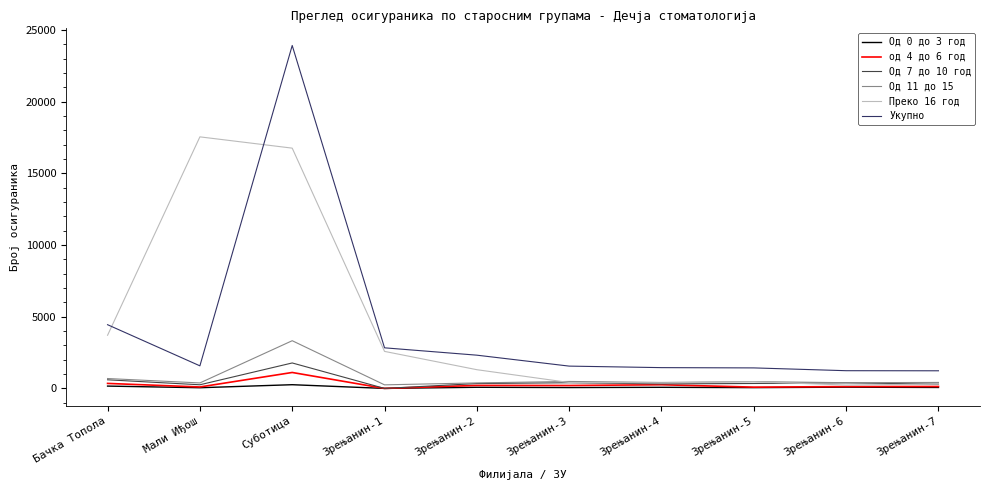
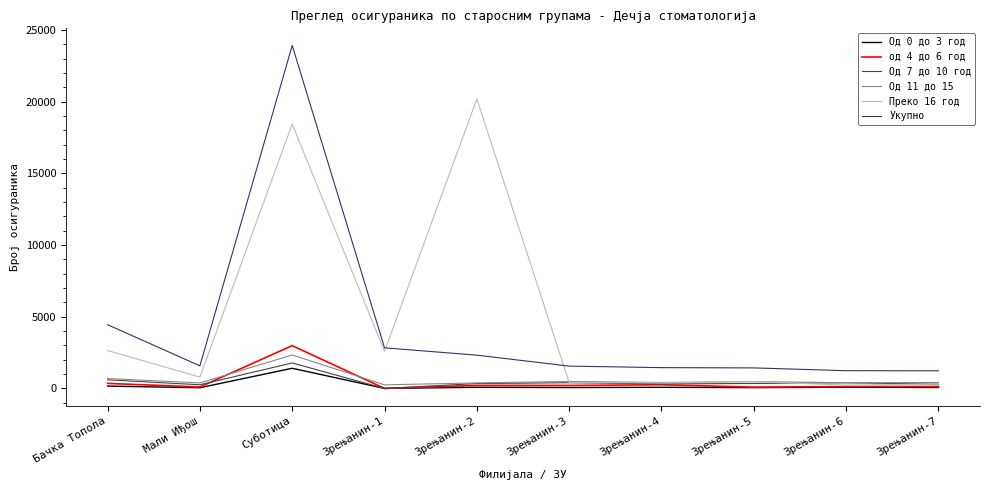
  {
    "Од 0 до 3 год": {
      "Бачка Топола": 200,
-     "Суботица": 300,
+     "Суботица": 1400,
      "Зрењанин-4": 100
    },
    "од 4 до 6 год": {
      "Бачка Топола": 300,
-     "Суботица": 1100
+     "Суботица": 3000
    },
    "Од 11 до 15": {
-     "Суботица": 3300,
+     "Суботица": 2300,
      "Зрењанин-1": 200
    },
    "Преко 16 год": {
-     "Бачка Топола": 3700,
-     "Мали Иђош": 17600,
-     "Суботица": 16800,
+     "Бачка Топола": 2600,
+     "Мали Иђош": 800,
+     "Суботица": 18400,
      "Зрењанин-1": 2600,
-     "Зрењанин-2": 1300
+     "Зрењанин-2": 20200
    }
  }
